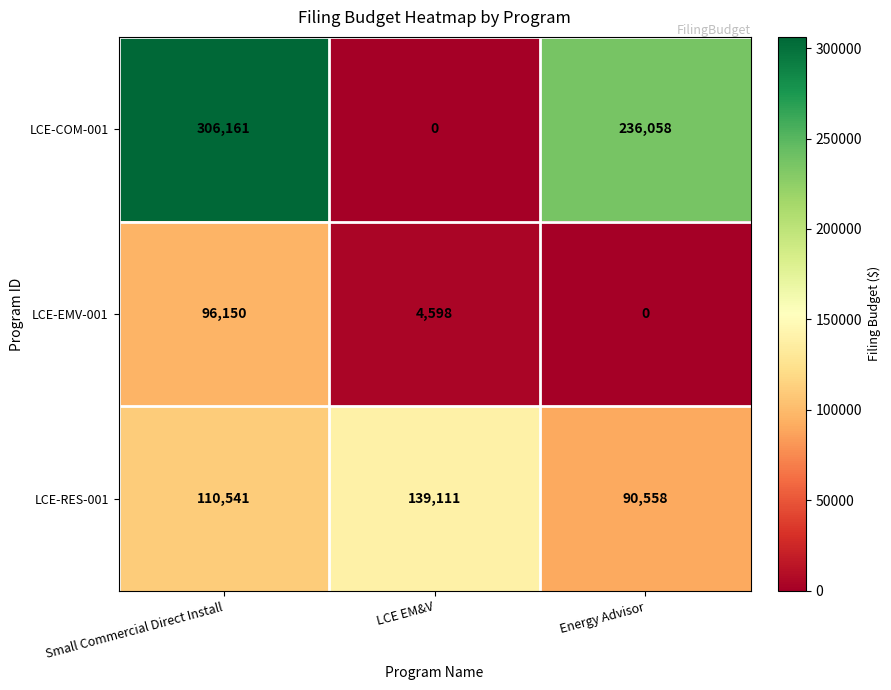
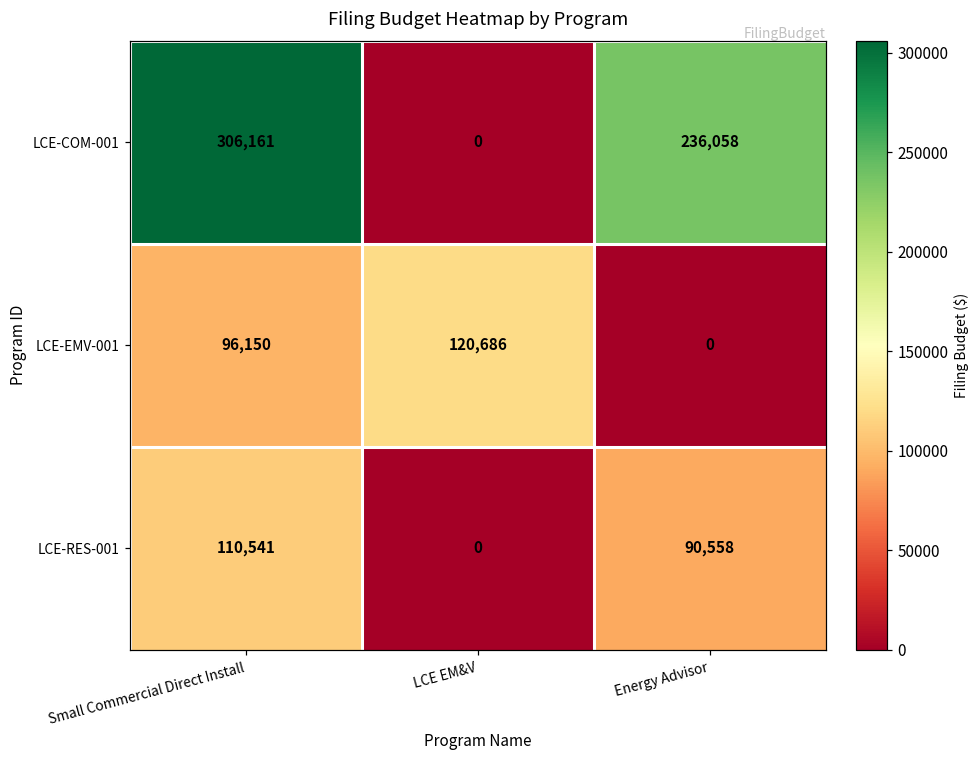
  {
    "LCE-COM-001": {
      "Small Commercial Direct Install": "306,161",
      "LCE EM&V": "0",
      "Energy Advisor": "236,058"
    },
    "LCE-EMV-001": {
      "Small Commercial Direct Install": "96,150",
-     "LCE EM&V": "4,598",
+     "LCE EM&V": "120,686",
      "Energy Advisor": "0"
    },
    "LCE-RES-001": {
      "Small Commercial Direct Install": "110,541",
-     "LCE EM&V": "139,111",
+     "LCE EM&V": "0",
      "Energy Advisor": "90,558"
    }
  }
